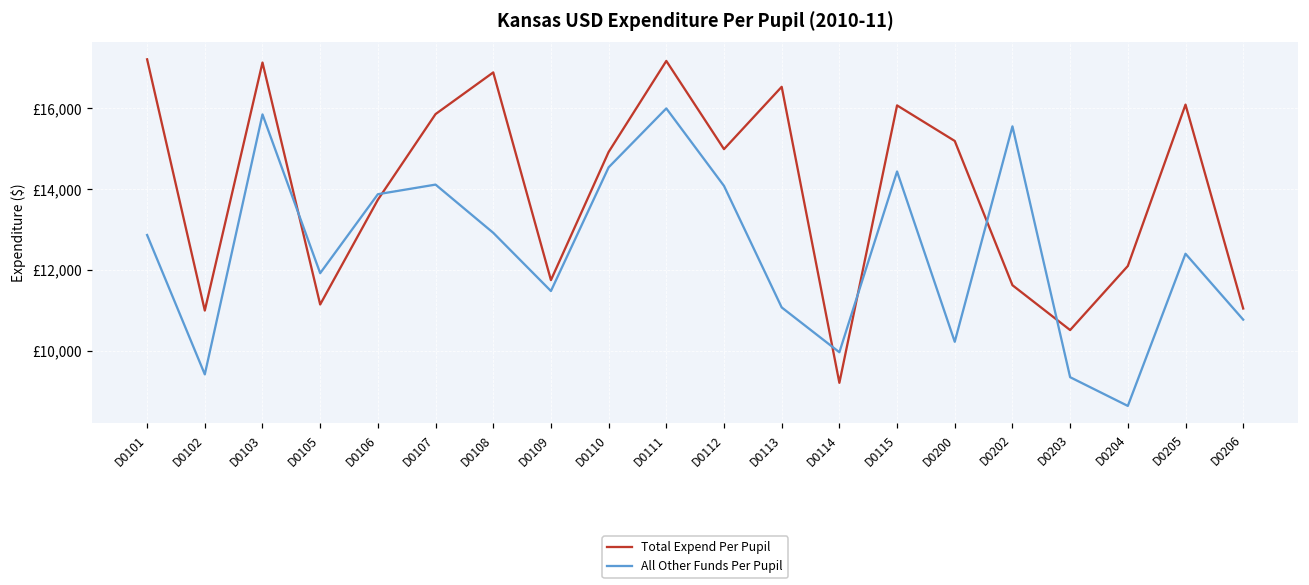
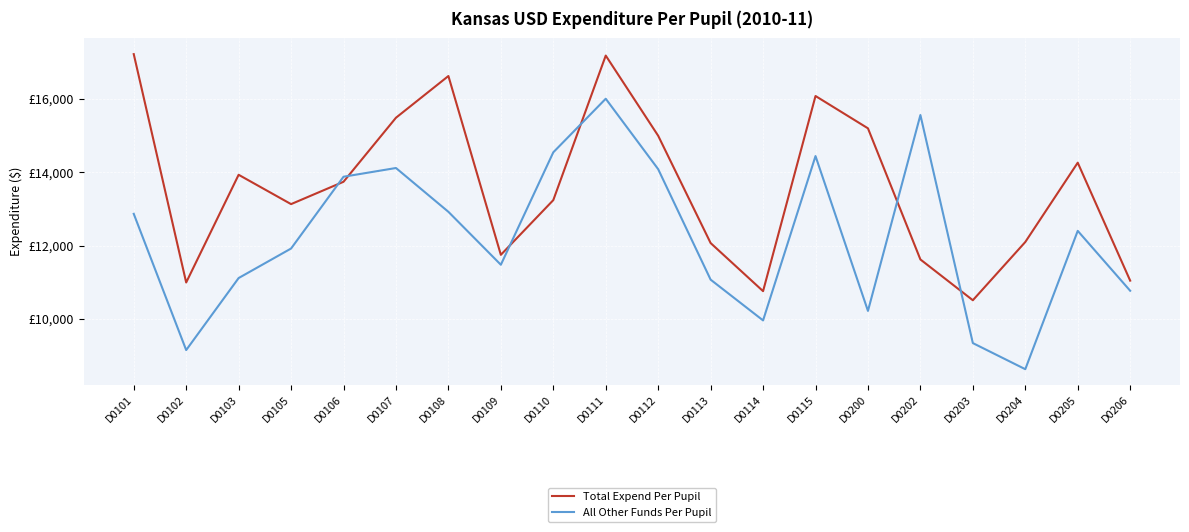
  {
    "Total Expend Per Pupil": {
      "D0101": "£17,200",
      "D0102": "£11,000",
-     "D0103": "£17,100",
-     "D0105": "£11,100",
+     "D0103": "£13,900",
+     "D0105": "£13,100",
      "D0106": "£13,700",
-     "D0107": "£15,900",
-     "D0108": "£16,900",
+     "D0107": "£15,500",
+     "D0108": "£16,600",
      "D0109": "£11,700",
-     "D0110": "£14,900",
+     "D0110": "£13,200",
      "D0111": "£17,200",
      "D0112": "£15,000",
-     "D0113": "£16,500",
-     "D0114": "£9,200",
+     "D0113": "£12,100",
+     "D0114": "£10,800",
      "D0115": "£16,100",
      "D0200": "£15,200",
      "D0202": "£11,600",
      "D0203": "£10,500",
      "D0204": "£12,100",
-     "D0205": "£16,100",
+     "D0205": "£14,300",
      "D0206": "£11,000"
    },
    "All Other Funds Per Pupil": {
      "D0101": "£12,900",
-     "D0102": "£9,400",
-     "D0103": "£15,800",
+     "D0102": "£9,200",
+     "D0103": "£11,100",
      "D0105": "£11,900",
      "D0106": "£13,900",
      "D0107": "£14,100",
      "D0108": "£12,900",
      "D0109": "£11,500",
      "D0110": "£14,500",
      "D0111": "£16,000",
      "D0112": "£14,100",
      "D0113": "£11,100",
      "D0114": "£10,000",
      "D0115": "£14,400",
      "D0200": "£10,200",
      "D0202": "£15,600",
      "D0203": "£9,300",
      "D0204": "£8,600",
      "D0205": "£12,400",
      "D0206": "£10,800"
    }
  }
